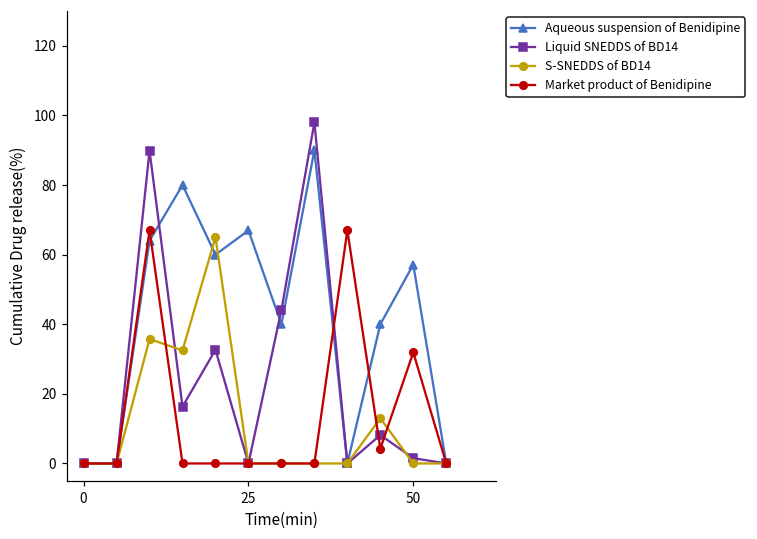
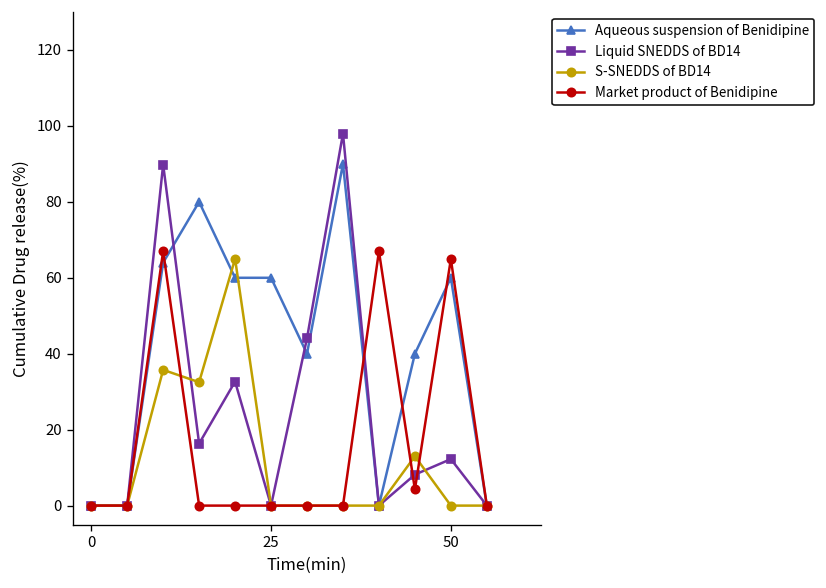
  {
    "Aqueous suspension of Benidipine": {
-     "25": 67,
-     "50": 57
+     "25": 60,
+     "50": 60
    },
    "Liquid SNEDDS of BD14": {
-     "50": 2
+     "50": 12
    },
    "S-SNEDDS of BD14": {
      "50": 0
    },
    "Market product of Benidipine": {
-     "50": 32
+     "50": 65
    }
  }
